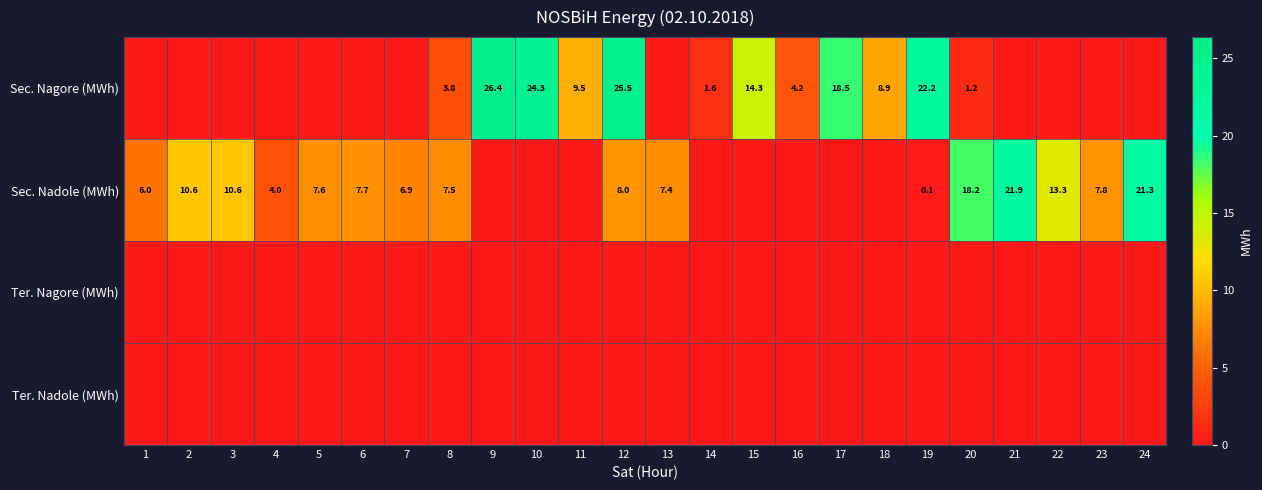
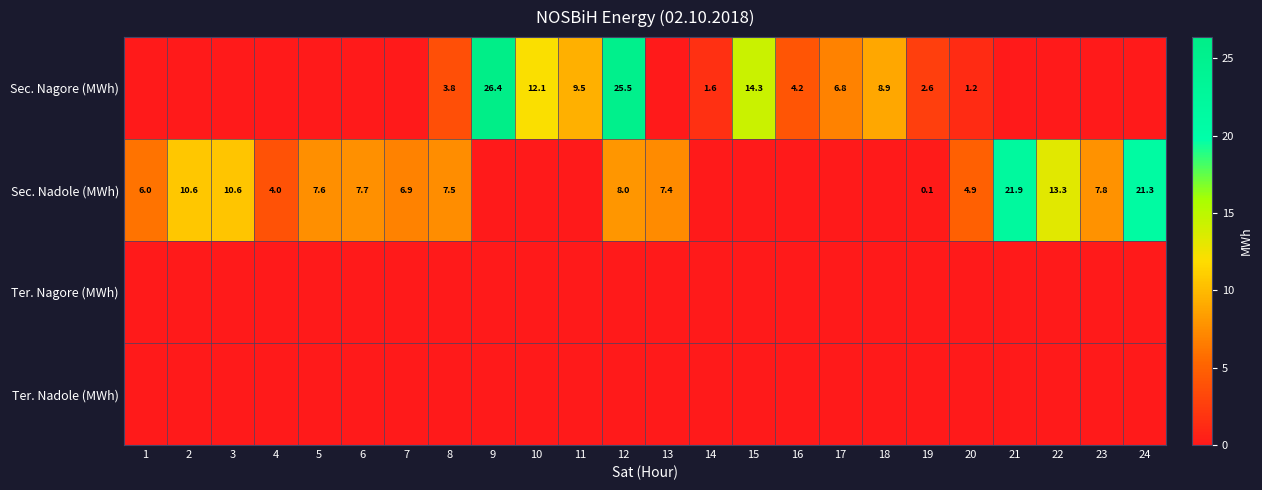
  {
    "Sec. Nagore (MWh)": {
      "8": 3.8,
      "9": 26.4,
-     "10": 24.3,
+     "10": 12.1,
      "11": 9.5,
      "12": 25.5,
      "14": 1.6,
      "15": 14.3,
      "16": 4.2,
-     "17": 18.5,
+     "17": 6.8,
      "18": 8.9,
-     "19": 22.2,
+     "19": 2.6,
      "20": 1.2
    },
    "Sec. Nadole (MWh)": {
      "1": 6.0,
      "2": 10.6,
      "3": 10.6,
      "4": 4.0,
      "5": 7.6,
      "6": 7.7,
      "7": 6.9,
      "8": 7.5,
      "12": 8.0,
      "13": 7.4,
      "19": 0.1,
-     "20": 18.2,
+     "20": 4.9,
      "21": 21.9,
      "22": 13.3,
      "23": 7.8,
      "24": 21.3
    }
  }
